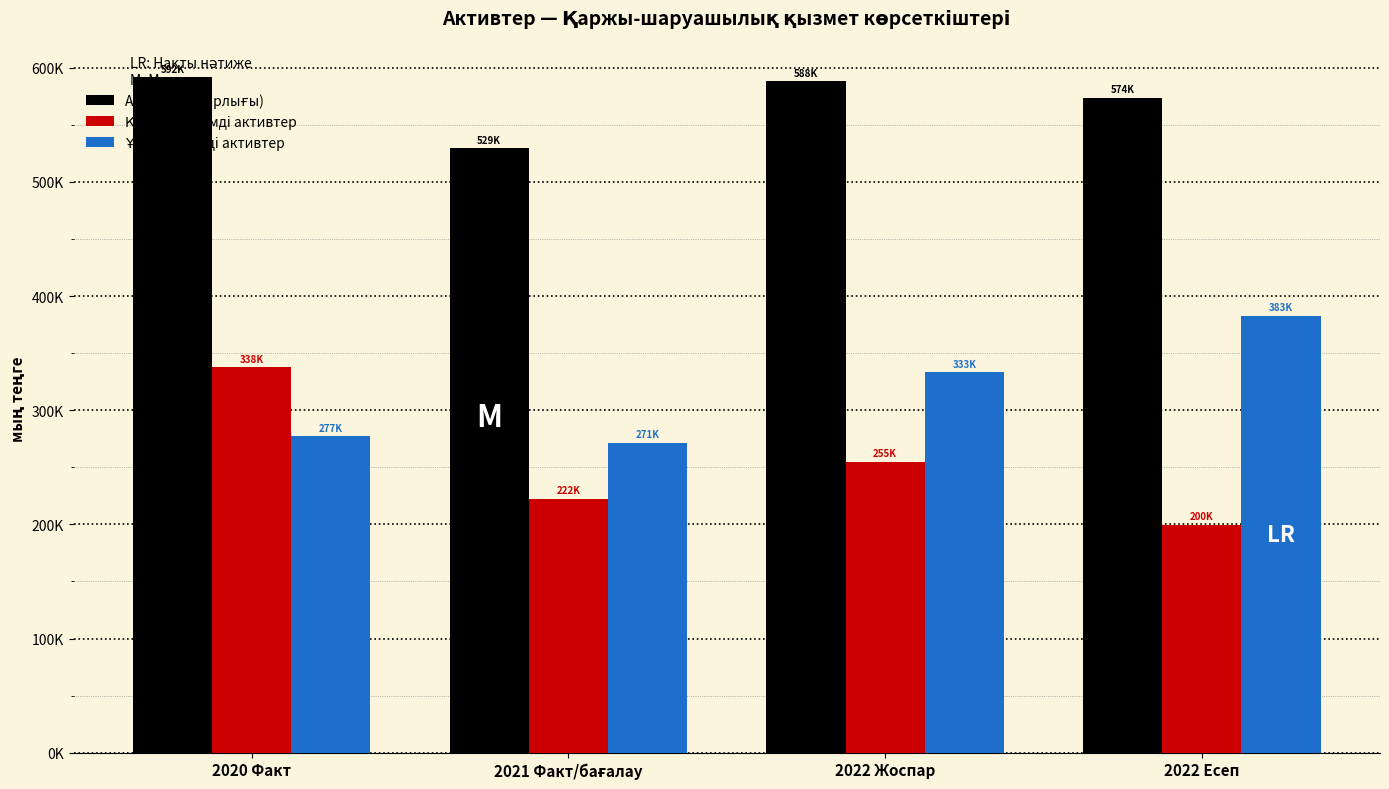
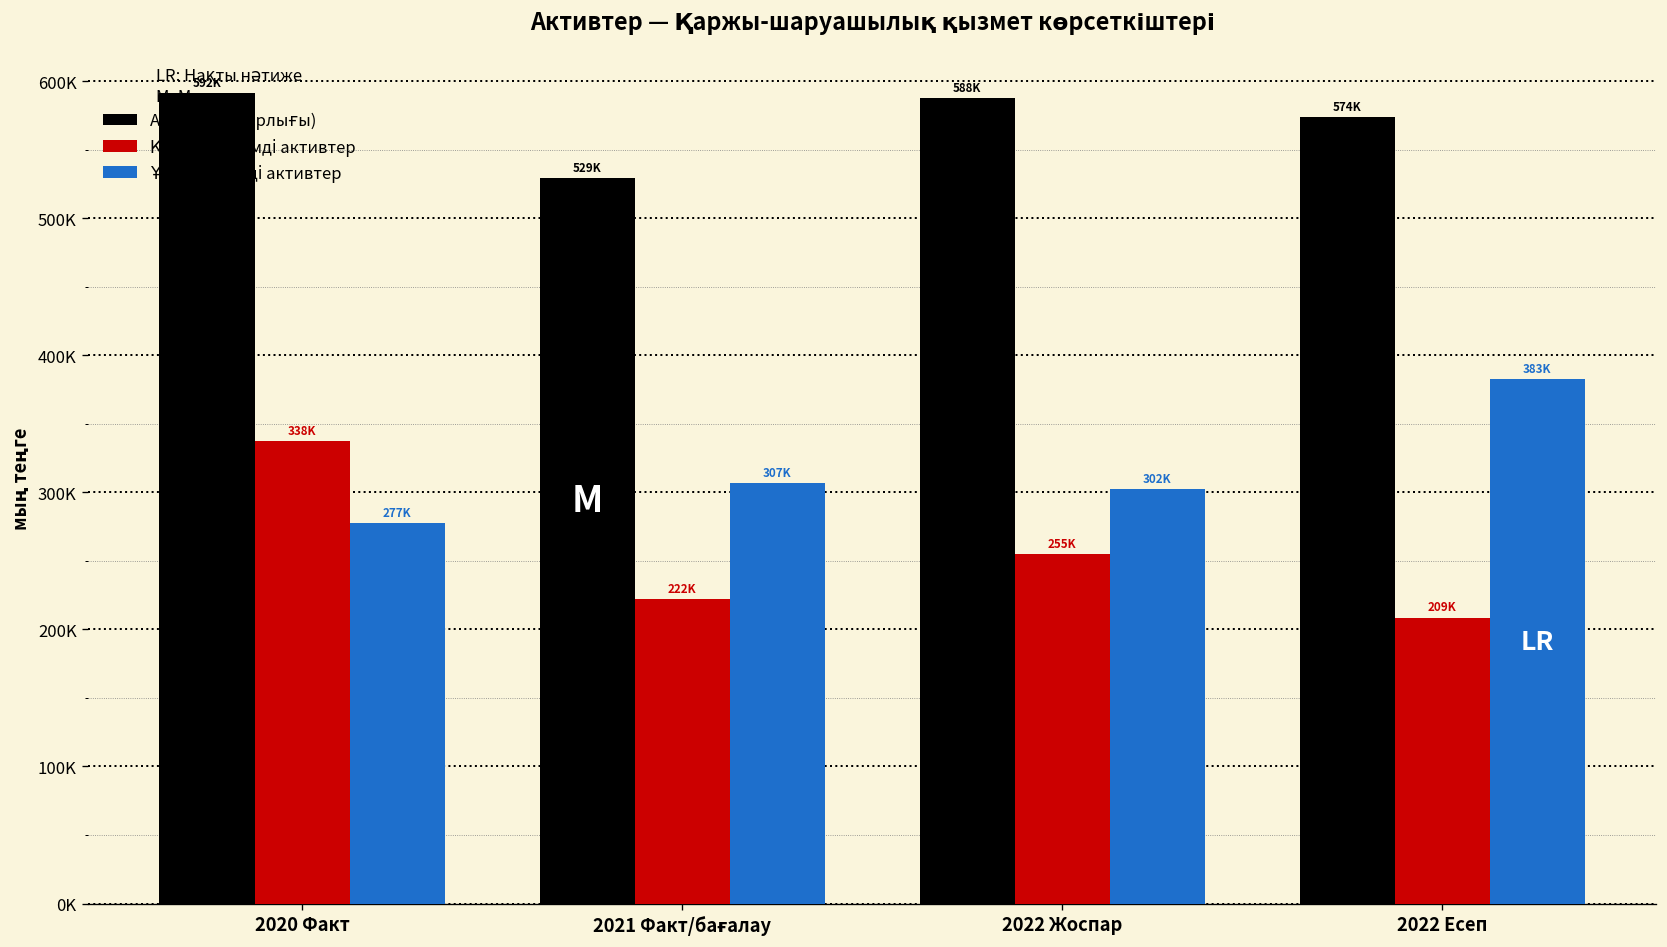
  {
    "Қысқа мерзімді активтер": {
      "2020 Факт": "338K",
      "2021 Факт/бағалау": "222K",
      "2022 Жоспар": "255K",
-     "2022 Есеп": "200K"
+     "2022 Есеп": "209K"
    },
    "Ұзақ мерзімді активтер": {
      "2020 Факт": "277K",
-     "2021 Факт/бағалау": "271K",
-     "2022 Жоспар": "333K",
+     "2021 Факт/бағалау": "307K",
+     "2022 Жоспар": "302K",
      "2022 Есеп": "383K"
    }
  }
